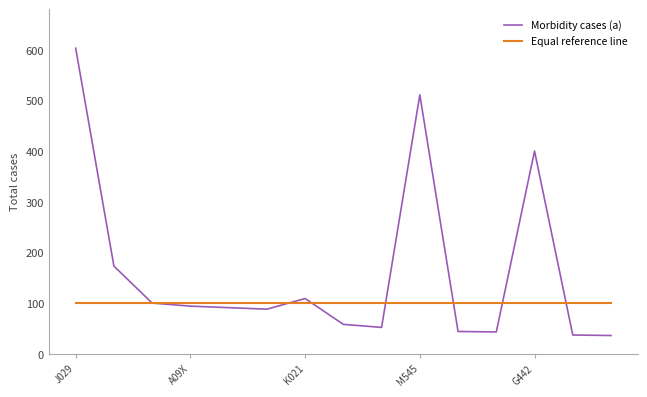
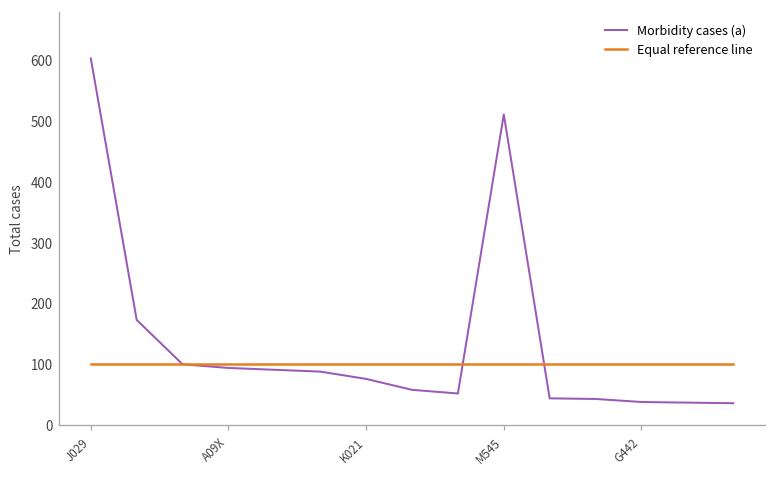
  {
    "Morbidity cases (a)": {
      "J029": 600,
      "A09X": 90,
-     "K021": 110,
+     "K021": 80,
      "M545": 510,
-     "G442": 400
+     "G442": 40
    },
    "Equal reference line": {
      "J029": 100,
      "A09X": 100,
      "K021": 100,
      "M545": 100,
      "G442": 100
    }
  }
